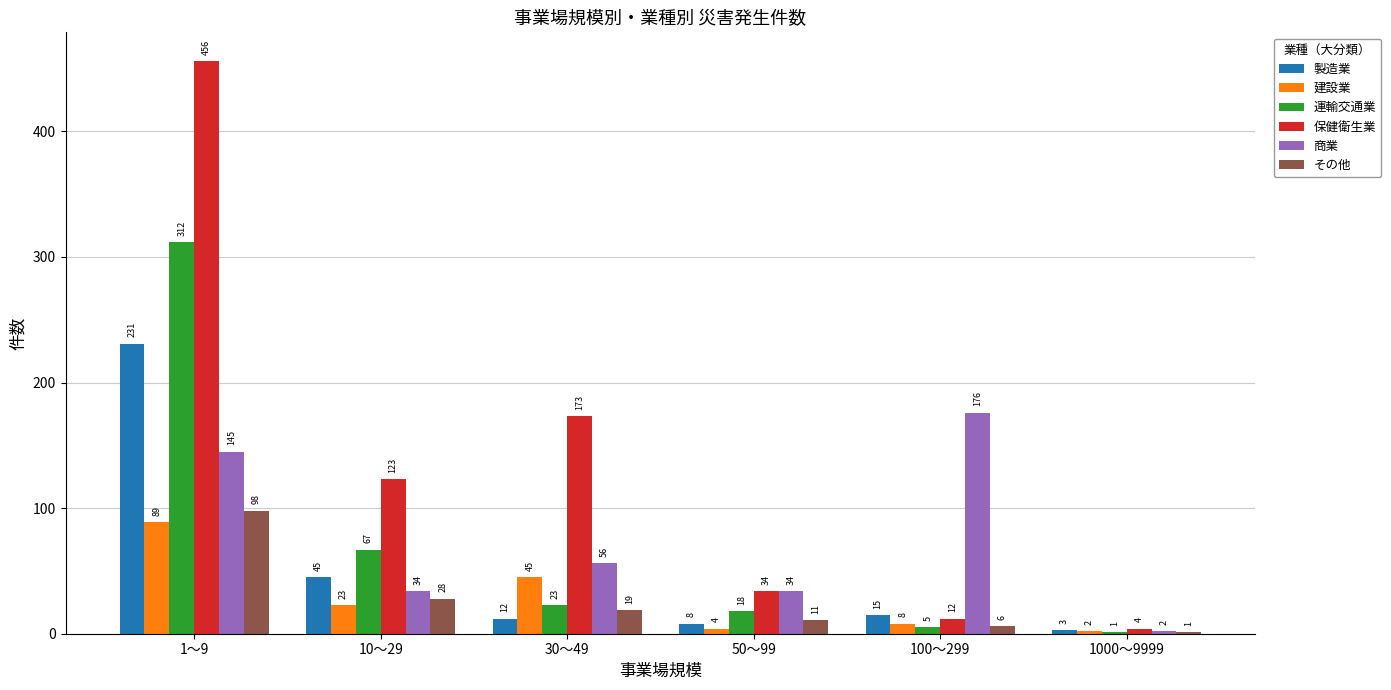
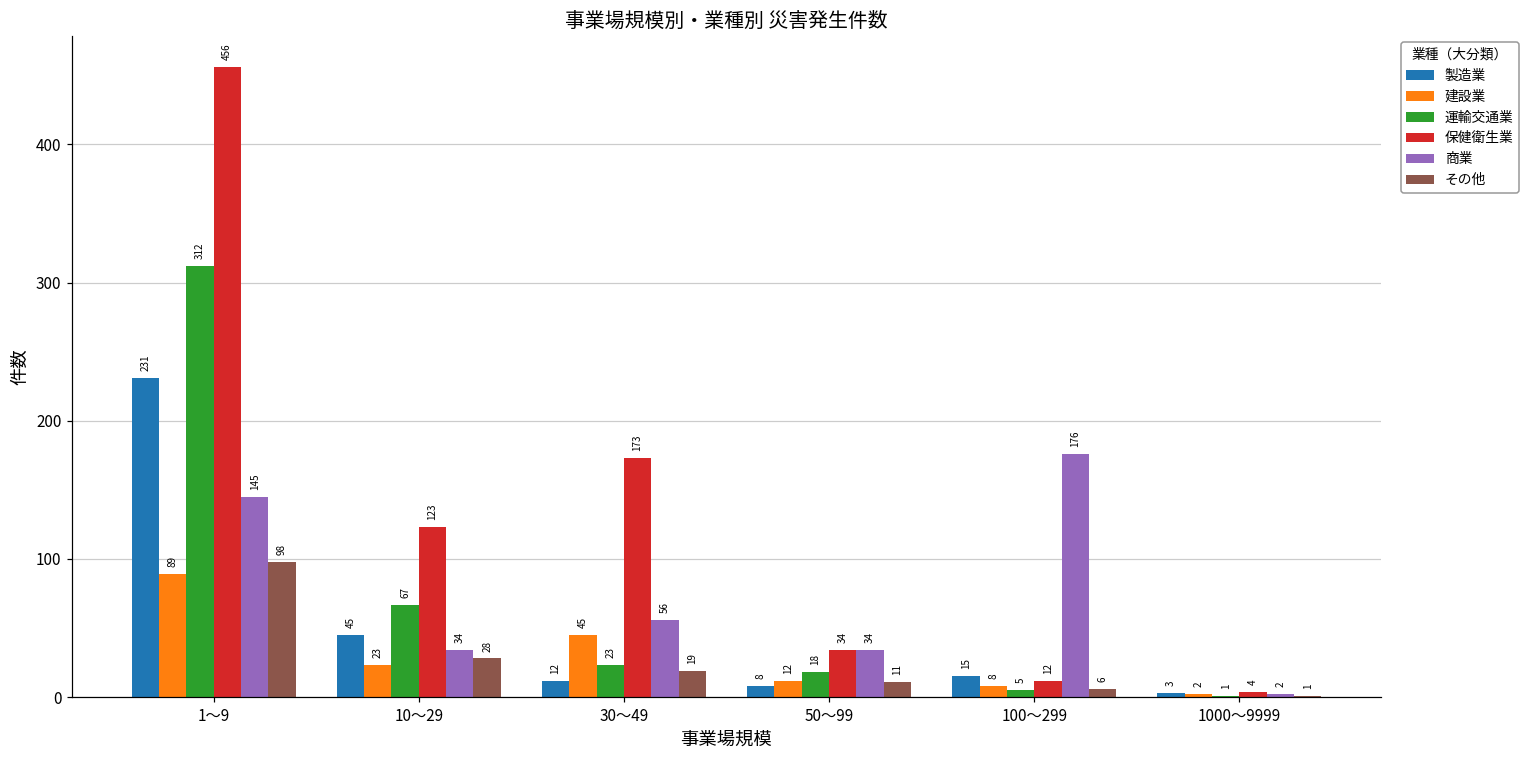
  {
    "製造業": {
      "1～9": 231,
      "10～29": 45,
      "30～49": 12,
      "50～99": 8,
      "100～299": 15,
      "1000～9999": 3
    },
    "建設業": {
      "1～9": 89,
      "10～29": 23,
      "30～49": 45,
-     "50～99": 4,
+     "50～99": 12,
      "100～299": 8,
      "1000～9999": 2
    },
    "運輸交通業": {
      "1～9": 312,
      "10～29": 67,
      "30～49": 23,
      "50～99": 18,
      "100～299": 5,
      "1000～9999": 1
    },
    "保健衛生業": {
      "1～9": 456,
      "10～29": 123,
      "30～49": 173,
      "50～99": 34,
      "100～299": 12,
      "1000～9999": 4
    },
    "商業": {
      "1～9": 145,
      "10～29": 34,
      "30～49": 56,
      "50～99": 34,
      "100～299": 176,
      "1000～9999": 2
    },
    "その他": {
      "1～9": 98,
      "10～29": 28,
      "30～49": 19,
      "50～99": 11,
      "100～299": 6,
      "1000～9999": 1
    }
  }
